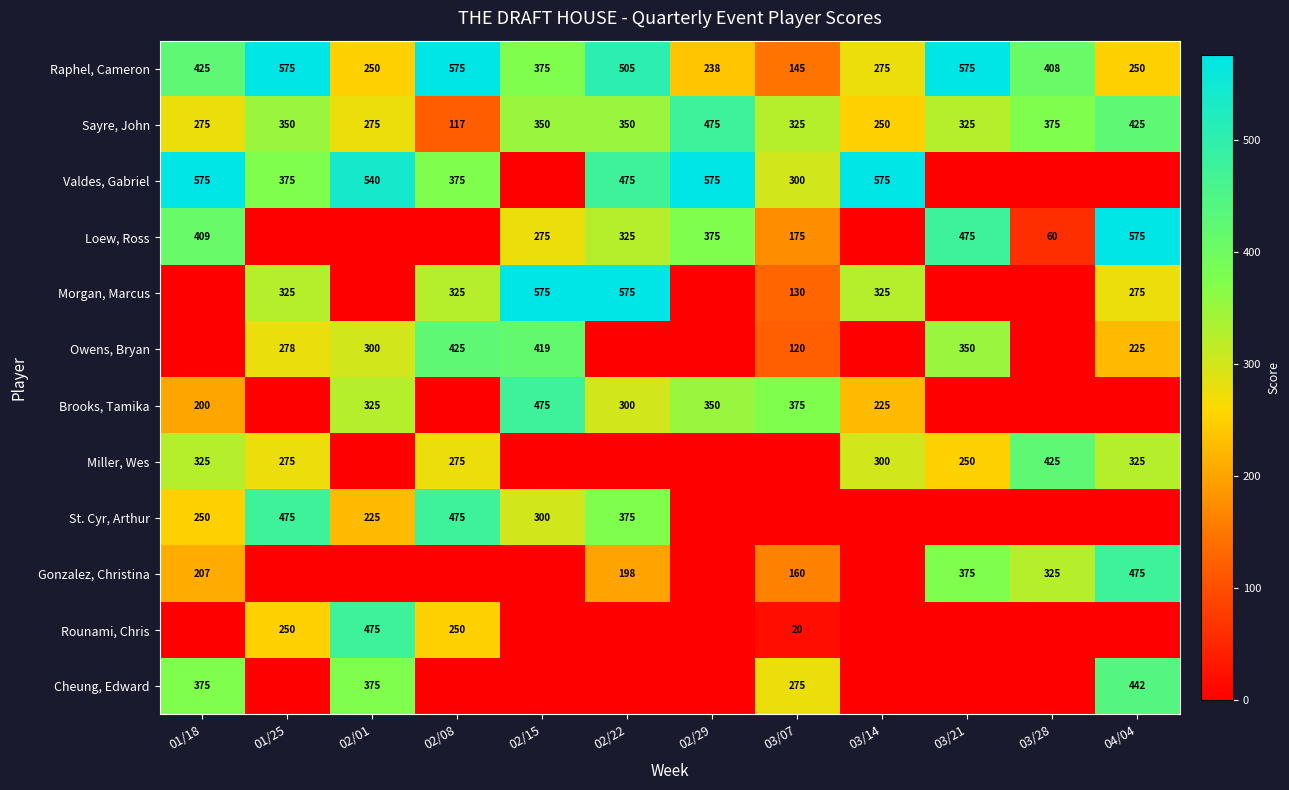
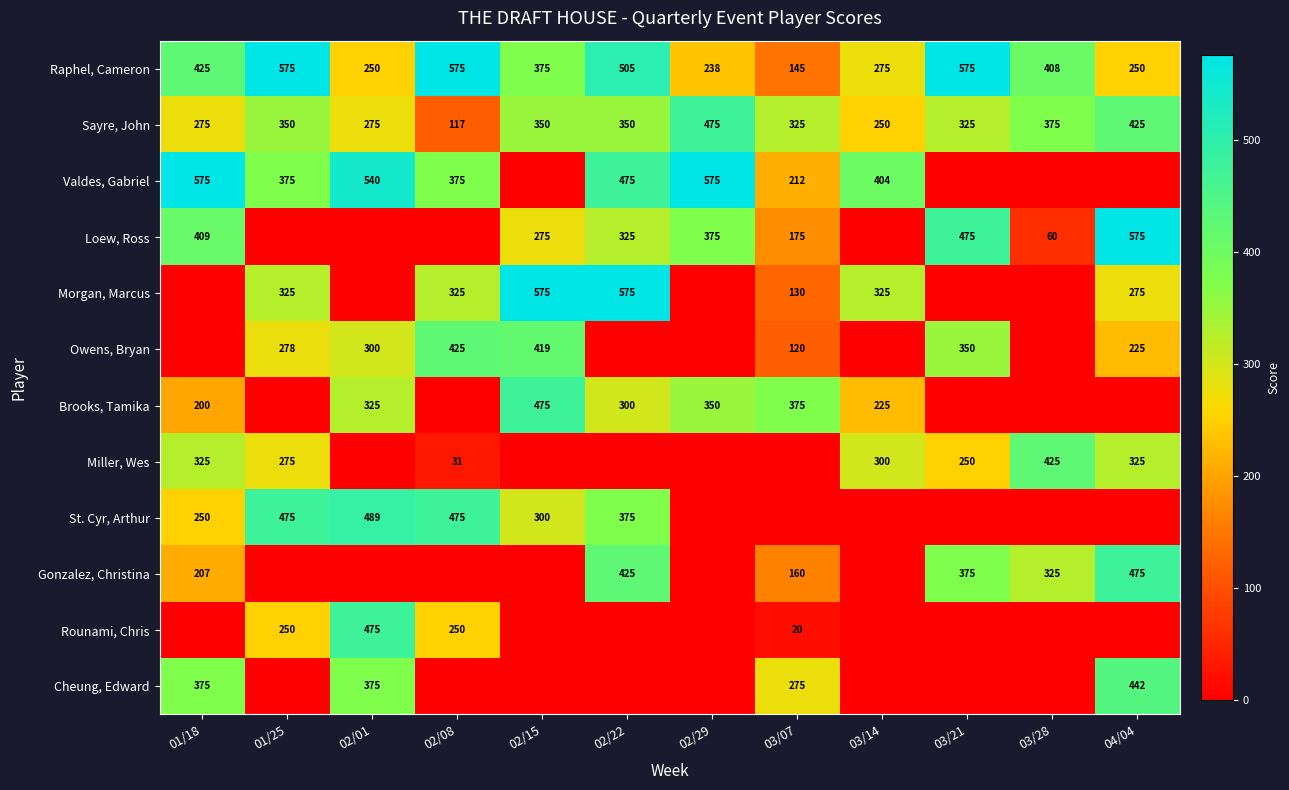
  {
    "Raphel, Cameron": {
      "01/18": 425,
      "01/25": 575,
      "02/01": 250,
      "02/08": 575,
      "02/15": 375,
      "02/22": 505,
      "02/29": 238,
      "03/07": 145,
      "03/14": 275,
      "03/21": 575,
      "03/28": 408,
      "04/04": 250
    },
    "Sayre, John": {
      "01/18": 275,
      "01/25": 350,
      "02/01": 275,
      "02/08": 117,
      "02/15": 350,
      "02/22": 350,
      "02/29": 475,
      "03/07": 325,
      "03/14": 250,
      "03/21": 325,
      "03/28": 375,
      "04/04": 425
    },
    "Valdes, Gabriel": {
      "01/18": 575,
      "01/25": 375,
      "02/01": 540,
      "02/08": 375,
      "02/22": 475,
      "02/29": 575,
-     "03/07": 300,
-     "03/14": 575
+     "03/07": 212,
+     "03/14": 404
    },
    "Loew, Ross": {
      "01/18": 409,
      "02/15": 275,
      "02/22": 325,
      "02/29": 375,
      "03/07": 175,
      "03/21": 475,
      "03/28": 60,
      "04/04": 575
    },
    "Morgan, Marcus": {
      "01/25": 325,
      "02/08": 325,
      "02/15": 575,
      "02/22": 575,
      "03/07": 130,
      "03/14": 325,
      "04/04": 275
    },
    "Owens, Bryan": {
      "01/25": 278,
      "02/01": 300,
      "02/08": 425,
      "02/15": 419,
      "03/07": 120,
      "03/21": 350,
      "04/04": 225
    },
    "Brooks, Tamika": {
      "01/18": 200,
      "02/01": 325,
      "02/15": 475,
      "02/22": 300,
      "02/29": 350,
      "03/07": 375,
      "03/14": 225
    },
    "Miller, Wes": {
      "01/18": 325,
      "01/25": 275,
-     "02/08": 275,
+     "02/08": 31,
      "03/14": 300,
      "03/21": 250,
      "03/28": 425,
      "04/04": 325
    },
    "St. Cyr, Arthur": {
      "01/18": 250,
      "01/25": 475,
-     "02/01": 225,
+     "02/01": 489,
      "02/08": 475,
      "02/15": 300,
      "02/22": 375
    },
    "Gonzalez, Christina": {
      "01/18": 207,
-     "02/22": 198,
+     "02/22": 425,
      "03/07": 160,
      "03/21": 375,
      "03/28": 325,
      "04/04": 475
    },
    "Rounami, Chris": {
      "01/25": 250,
      "02/01": 475,
      "02/08": 250,
      "03/07": 20
    },
    "Cheung, Edward": {
      "01/18": 375,
      "02/01": 375,
      "03/07": 275,
      "04/04": 442
    }
  }
